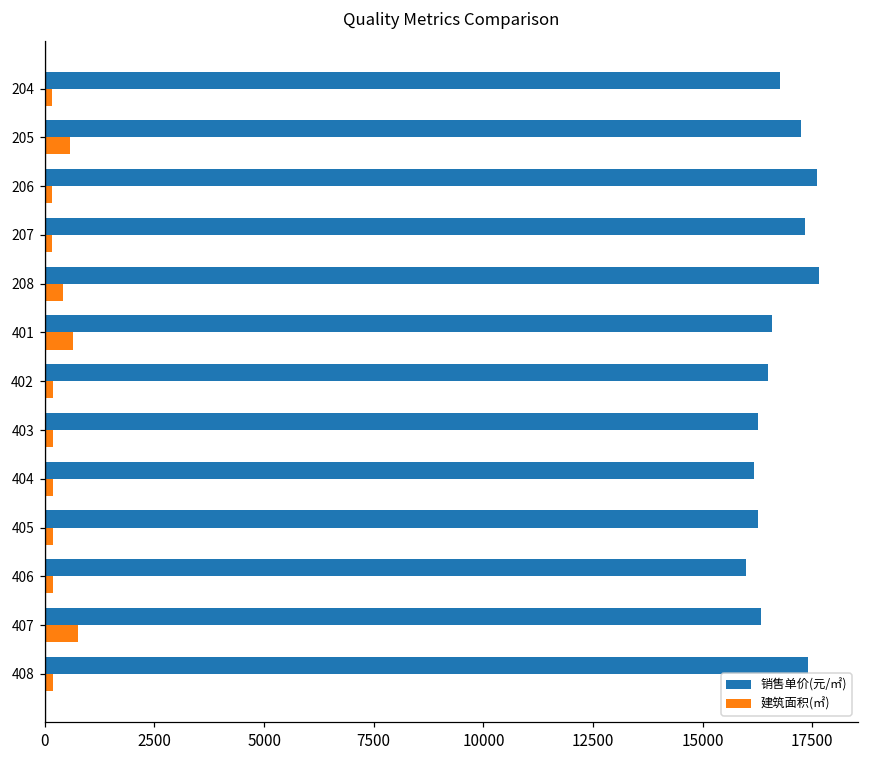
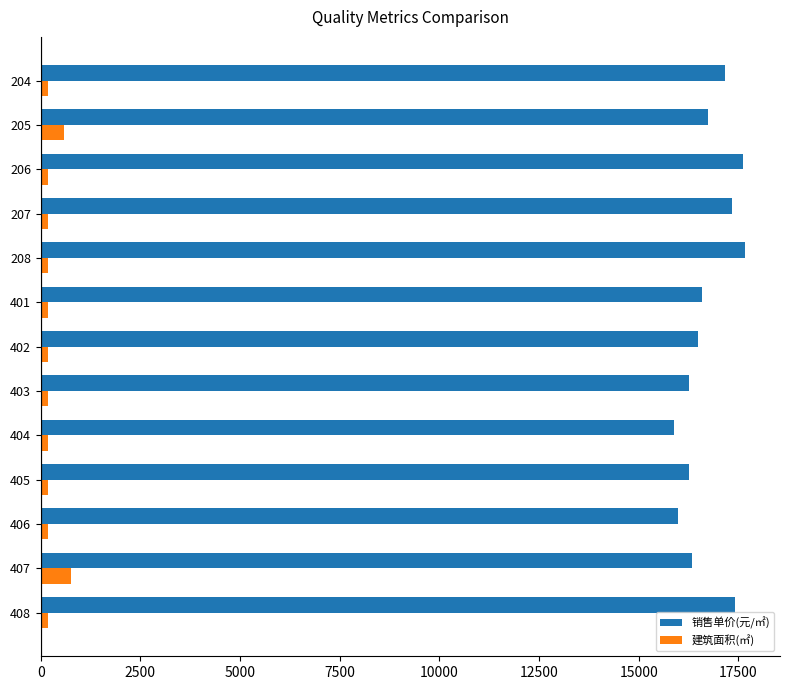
  {
    "销售单价(元/㎡)": {
-     "204": 16800,
-     "205": 17300,
+     "204": 17200,
+     "205": 16700,
      "206": 17600,
      "207": 17300,
      "208": 17700,
      "401": 16600,
      "402": 16500,
      "403": 16300,
-     "404": 16200,
+     "404": 15900,
      "405": 16300,
      "406": 16000,
      "407": 16300,
      "408": 17400
    },
    "建筑面积(㎡)": {
      "204": 200,
      "205": 600,
      "206": 200,
      "207": 200,
-     "208": 400,
-     "401": 700,
+     "208": 200,
+     "401": 200,
      "402": 200,
      "403": 200,
      "404": 200,
      "405": 200,
      "406": 200,
      "407": 800,
      "408": 200
    }
  }
